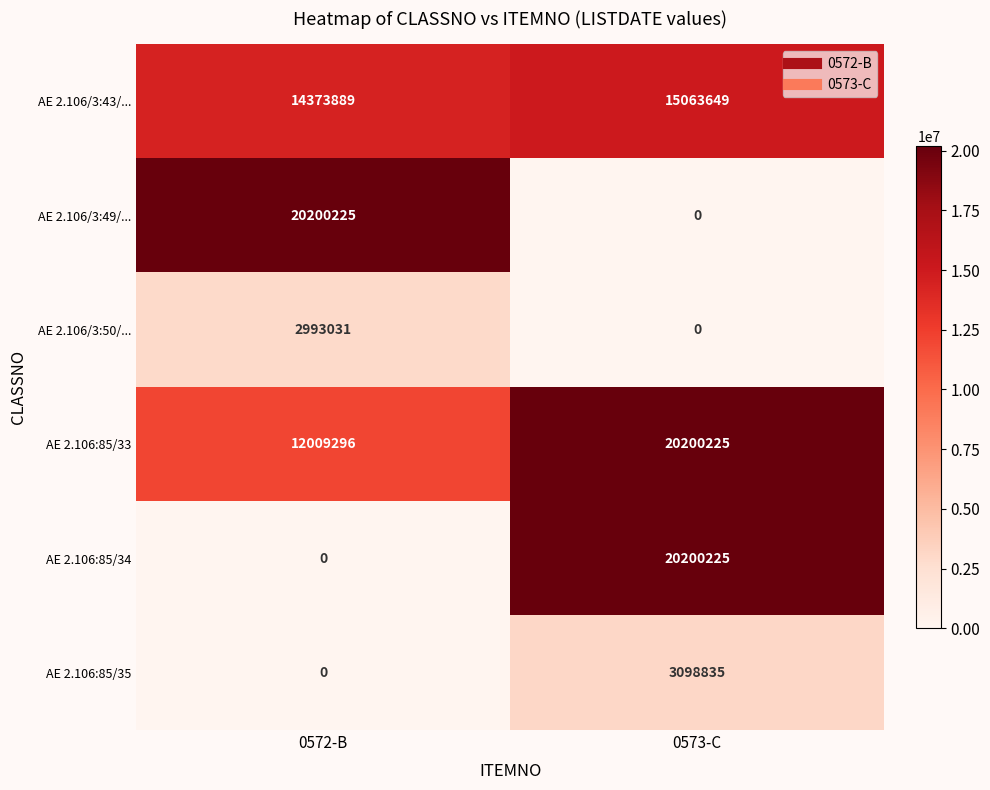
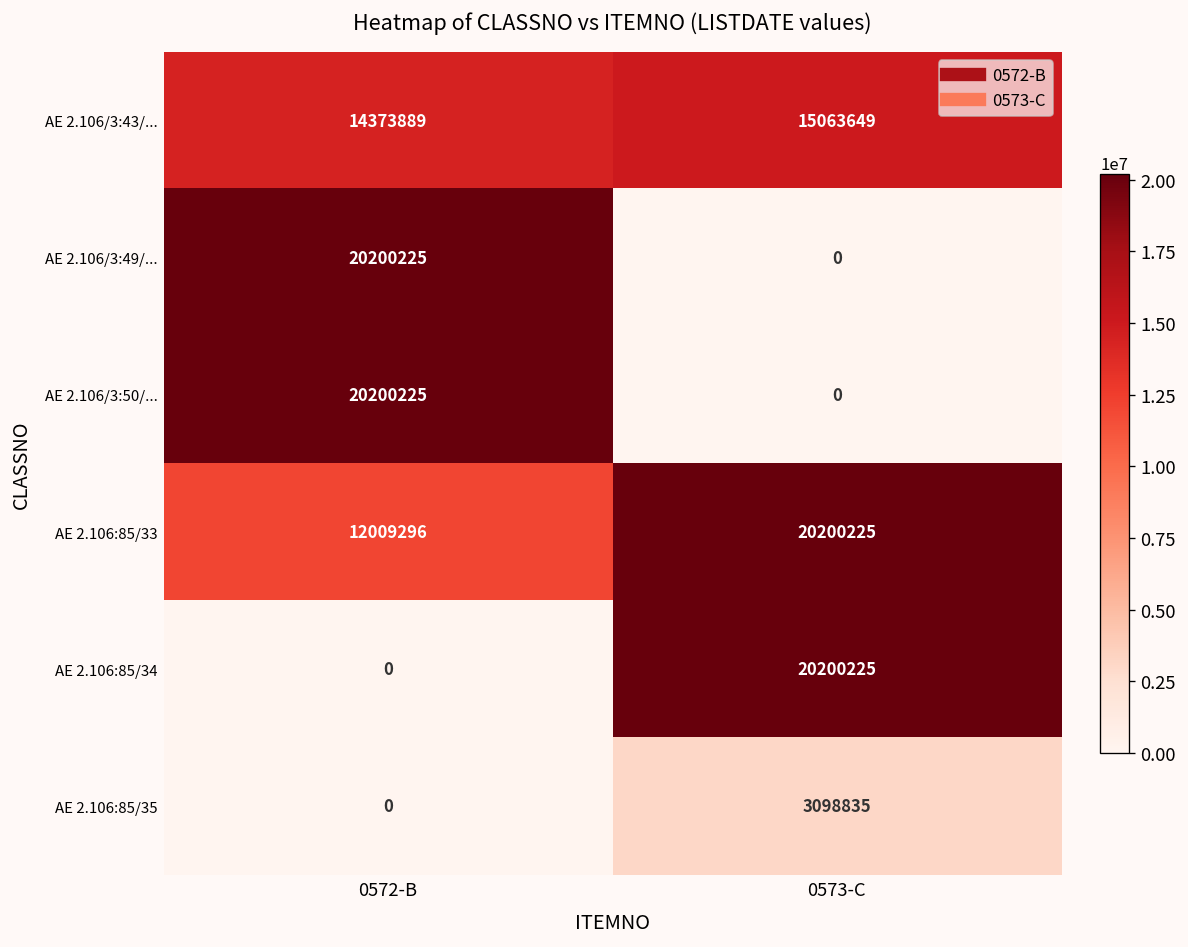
  {
    "AE 2.106/3:43/...": {
      "0572-B": 14373889,
      "0573-C": 15063649
    },
    "AE 2.106/3:49/...": {
      "0572-B": 20200225,
      "0573-C": 0
    },
    "AE 2.106/3:50/...": {
-     "0572-B": 2993031,
+     "0572-B": 20200225,
      "0573-C": 0
    },
    "AE 2.106:85/33": {
      "0572-B": 12009296,
      "0573-C": 20200225
    },
    "AE 2.106:85/34": {
      "0572-B": 0,
      "0573-C": 20200225
    },
    "AE 2.106:85/35": {
      "0572-B": 0,
      "0573-C": 3098835
    }
  }
